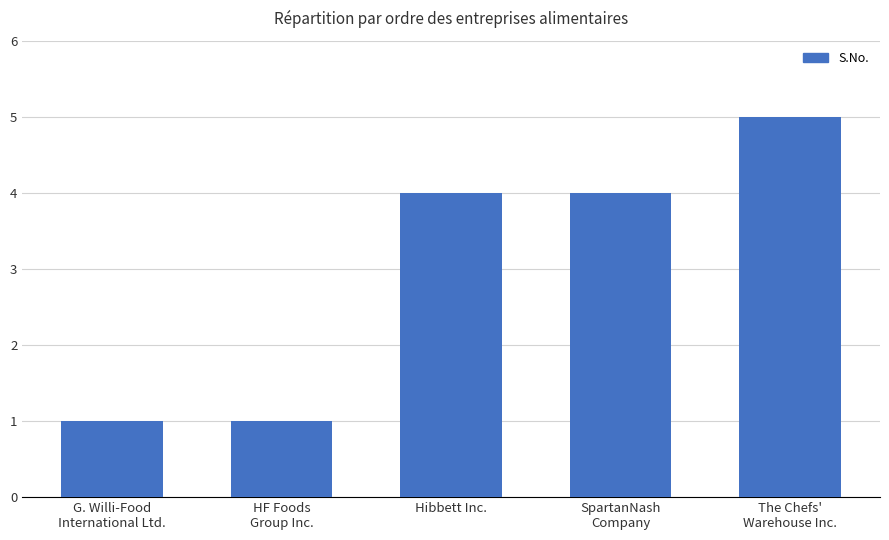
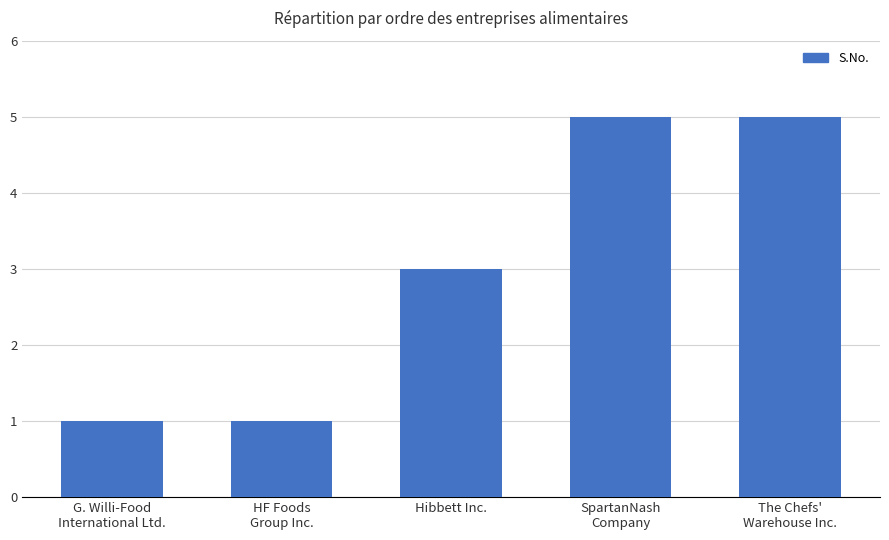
  {
    "G. Willi-Food International Ltd.": 1,
    "HF Foods Group Inc.": 1,
-   "Hibbett Inc.": 4,
-   "SpartanNash Company": 4,
+   "Hibbett Inc.": 3,
+   "SpartanNash Company": 5,
    "The Chefs' Warehouse Inc.": 5
  }
